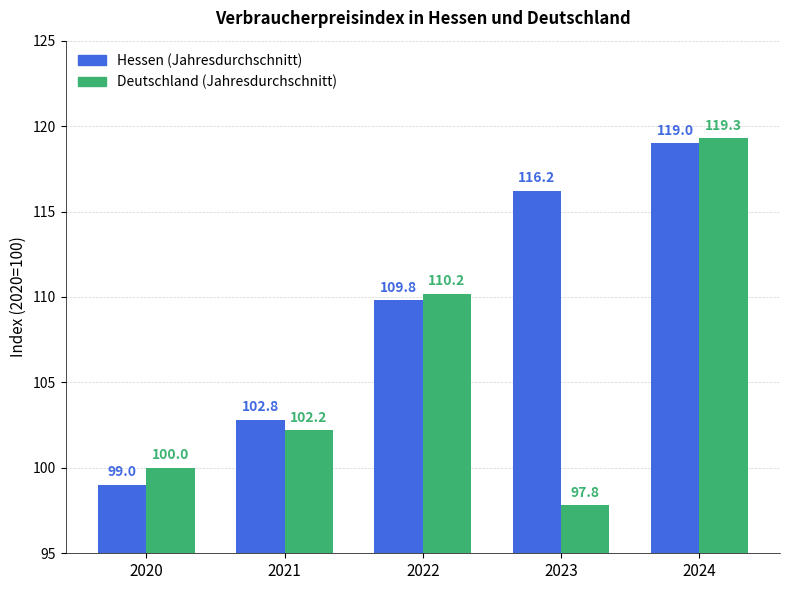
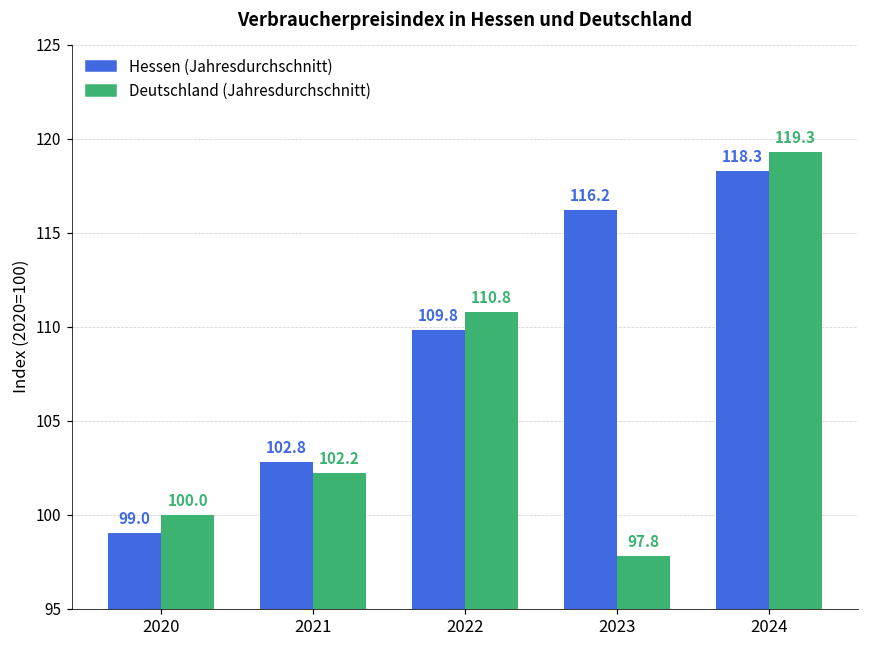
  {
    "Hessen (Jahresdurchschnitt)": {
      "2020": 99.0,
      "2021": 102.8,
      "2022": 109.8,
      "2023": 116.2,
-     "2024": 119.0
+     "2024": 118.3
    },
    "Deutschland (Jahresdurchschnitt)": {
      "2020": 100.0,
      "2021": 102.2,
-     "2022": 110.2,
+     "2022": 110.8,
      "2023": 97.8,
      "2024": 119.3
    }
  }
